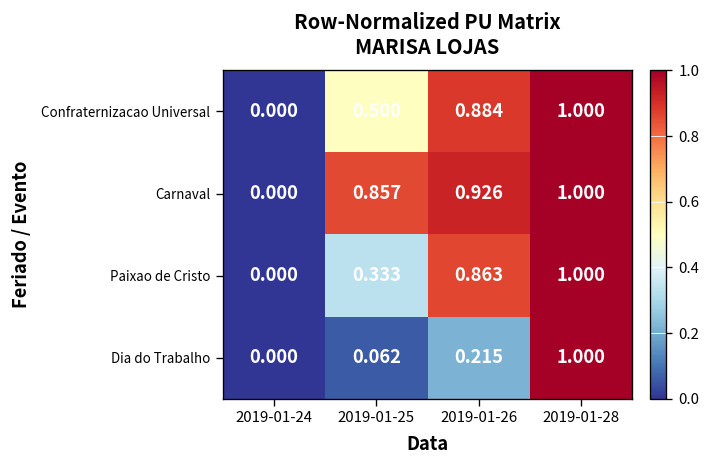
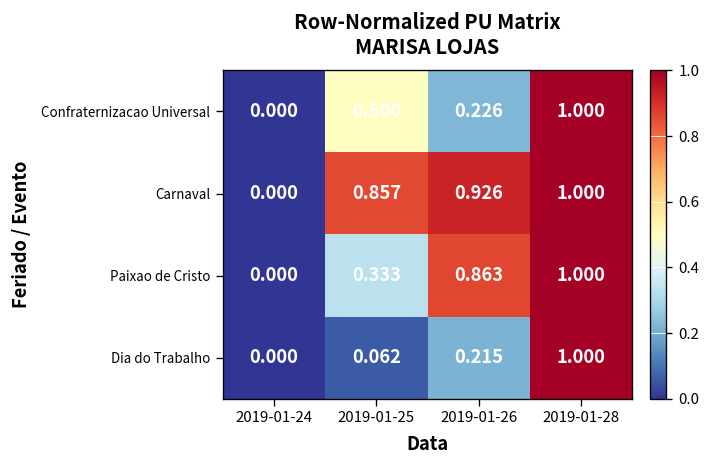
  {
    "Confraternizacao Universal": {
      "2019-01-24": 0.000,
      "2019-01-25": 0.500,
-     "2019-01-26": 0.884,
+     "2019-01-26": 0.226,
      "2019-01-28": 1.000
    },
    "Carnaval": {
      "2019-01-24": 0.000,
      "2019-01-25": 0.857,
      "2019-01-26": 0.926,
      "2019-01-28": 1.000
    },
    "Paixao de Cristo": {
      "2019-01-24": 0.000,
      "2019-01-25": 0.333,
      "2019-01-26": 0.863,
      "2019-01-28": 1.000
    },
    "Dia do Trabalho": {
      "2019-01-24": 0.000,
      "2019-01-25": 0.062,
      "2019-01-26": 0.215,
      "2019-01-28": 1.000
    }
  }
